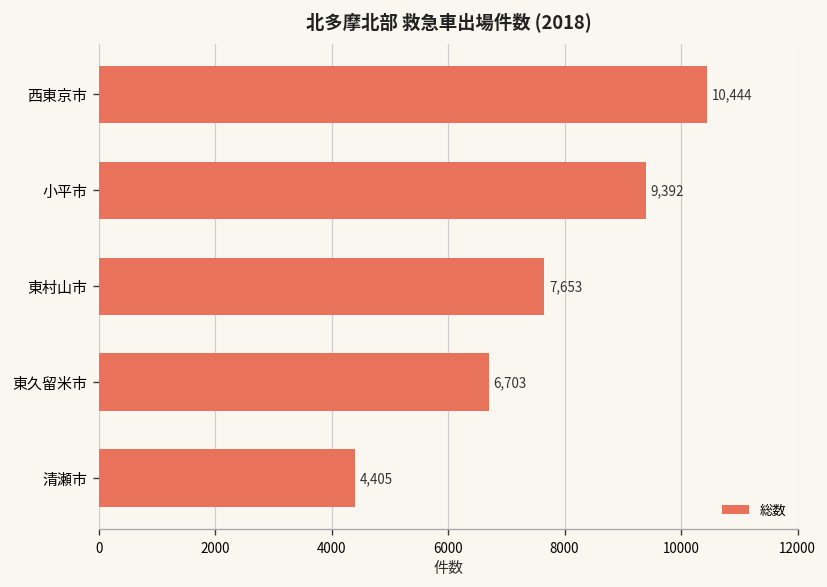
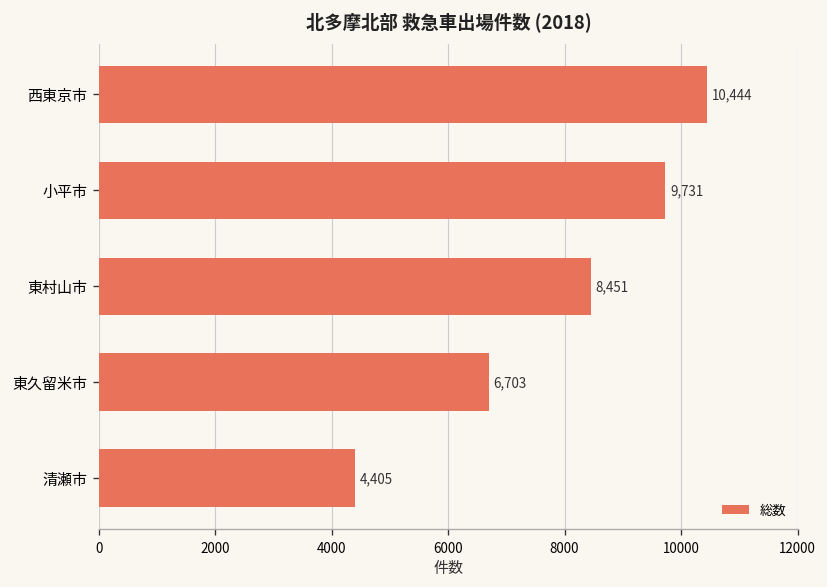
  {
    "西東京市": "10,444",
-   "小平市": "9,392",
-   "東村山市": "7,653",
+   "小平市": "9,731",
+   "東村山市": "8,451",
    "東久留米市": "6,703",
    "清瀬市": "4,405"
  }
